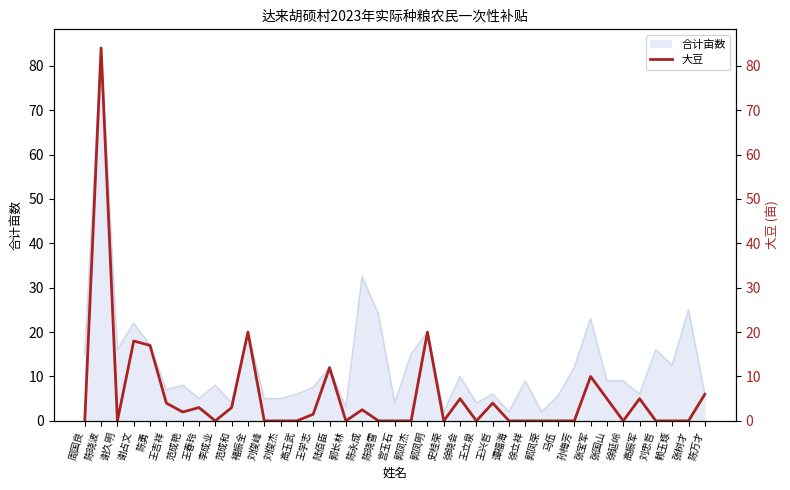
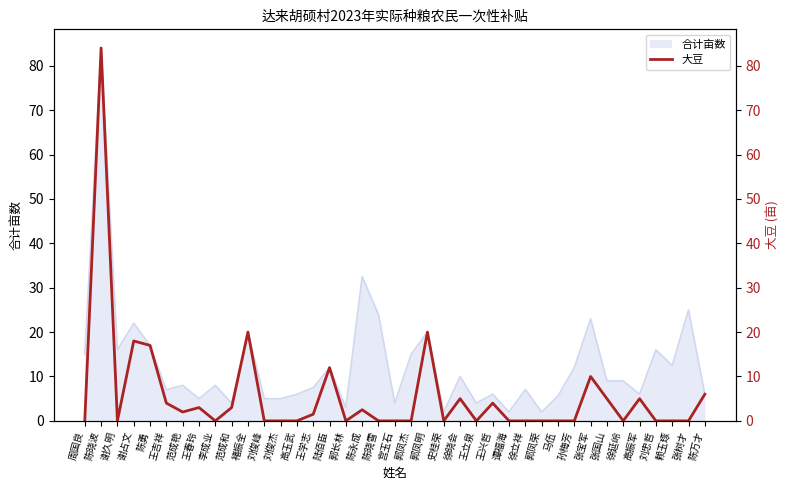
  {
    "合计亩数": {
      "周国良": 15,
      "陈晓波": 84,
      "谢久明": 16,
      "谢占文": 22,
      "陈勇": 17,
      "王吉祥": 7,
      "范成艳": 8,
      "王春玲": 5,
      "李成业": 8,
      "范成和": 4,
      "褚振全": 20,
      "刘俊峰": 5,
      "刘俊杰": 5,
      "高玉武": 6,
      "王学志": 8,
      "陆佰臣": 12,
      "郭长林": 3,
      "陈永成": 33,
      "陈晓雪": 24,
      "宫玉石": 4,
      "郭凤杰": 15,
      "郭凤明": 20,
      "史桂荣": 2,
      "徐晓会": 10,
      "王立泉": 4,
      "王兴哲": 6,
      "谭福海": 2,
-     "徐立祥": 9,
+     "徐立祥": 7,
      "郭凤荣": 2,
      "马伍": 6,
      "孙梅芳": 12,
      "张宝军": 23,
      "张国山": 9,
      "徐延岭": 9,
      "高振军": 6,
      "刘忠哲": 16,
      "赖玉琢": 13,
      "张树才": 25,
      "陈万才": 6
    },
    "大豆": {
      "周国良": 0,
      "陈晓波": 84,
      "谢久明": 0,
      "谢占文": 18,
      "陈勇": 17,
      "王吉祥": 4,
      "范成艳": 2,
      "王春玲": 3,
      "李成业": 0,
      "范成和": 3,
      "褚振全": 20,
      "刘俊峰": 0,
      "刘俊杰": 0,
      "高玉武": 0,
      "王学志": 2,
      "陆佰臣": 12,
      "郭长林": 0,
      "陈永成": 3,
      "陈晓雪": 0,
      "宫玉石": 0,
      "郭凤杰": 0,
      "郭凤明": 20,
      "史桂荣": 0,
      "徐晓会": 5,
      "王立泉": 0,
      "王兴哲": 4,
      "谭福海": 0,
      "徐立祥": 0,
      "郭凤荣": 0,
      "马伍": 0,
      "孙梅芳": 0,
      "张宝军": 10,
      "张国山": 5,
      "徐延岭": 0,
      "高振军": 5,
      "刘忠哲": 0,
      "赖玉琢": 0,
      "张树才": 0,
      "陈万才": 6
    }
  }
